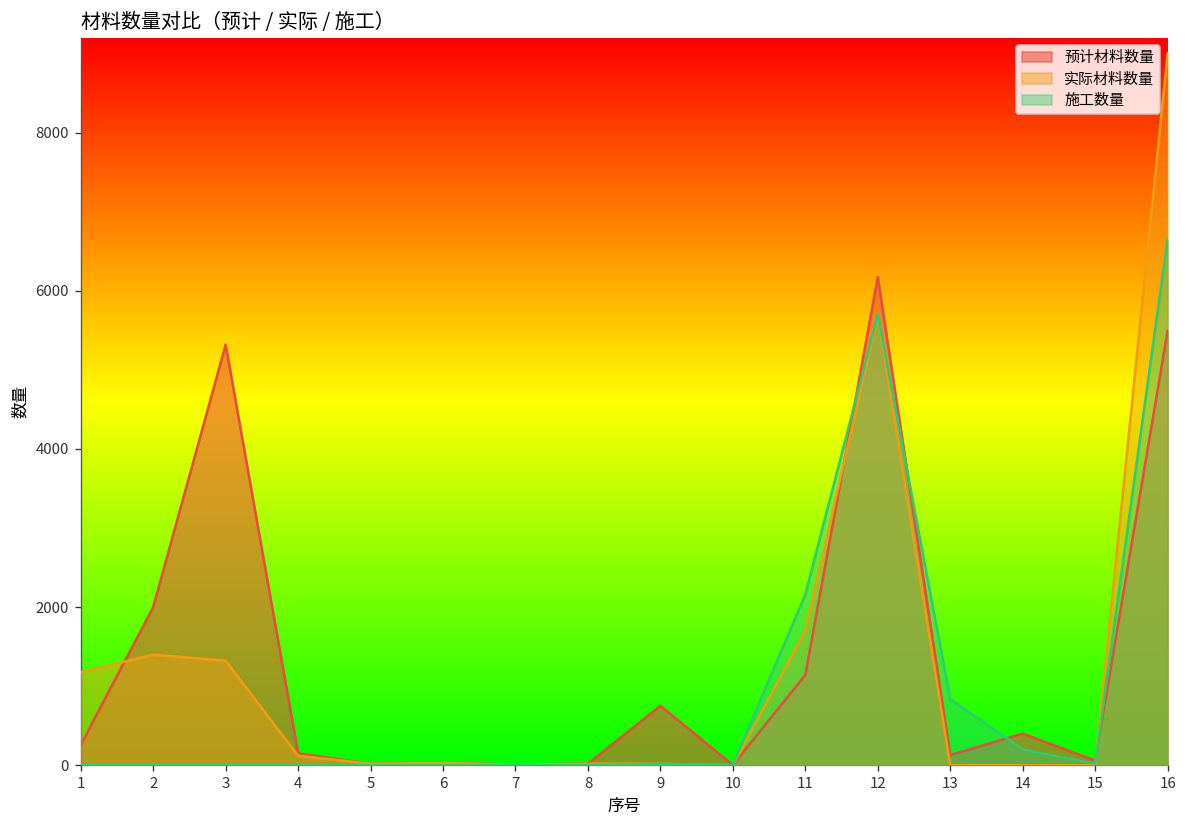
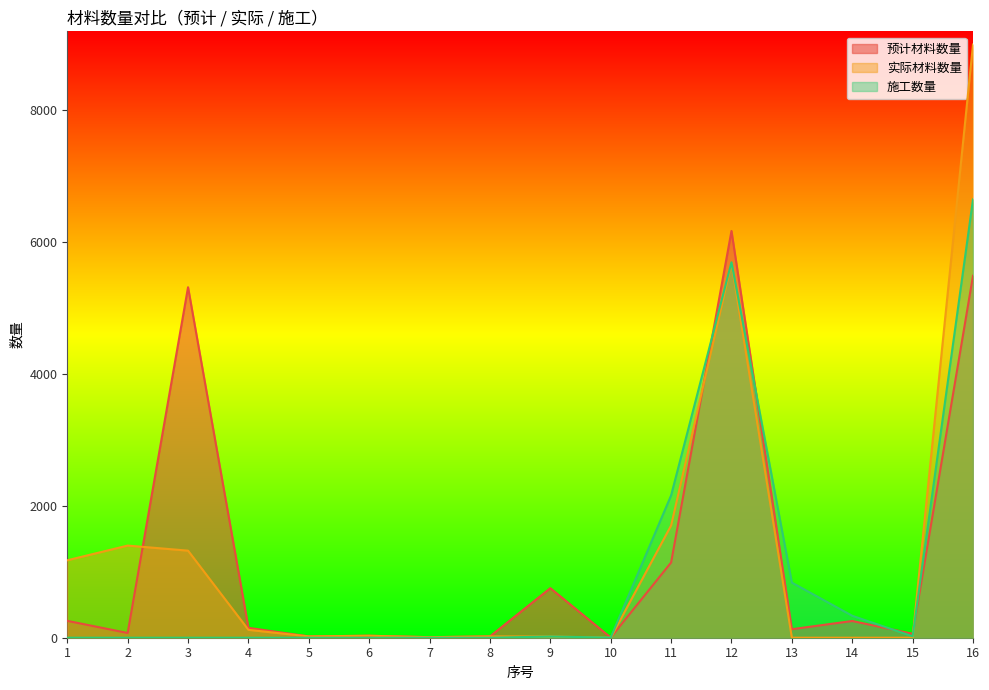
  {
    "预计材料数量": {
      "1": 300,
-     "2": 2000,
+     "2": 100,
      "3": 5300,
      "9": 800,
      "11": 1100,
      "12": 6200,
      "13": 100,
-     "14": 400,
+     "14": 300,
      "16": 5500
    },
    "实际材料数量": {
      "1": 1200,
      "2": 1400,
      "3": 1300,
      "11": 1700,
      "13": 0,
      "14": 0,
      "16": 9000
    },
    "施工数量": {
      "1": 0,
      "2": 0,
      "3": 0,
      "4": 0,
      "11": 2200,
      "13": 800,
-     "14": 200,
+     "14": 300,
      "16": 6700
    }
  }
